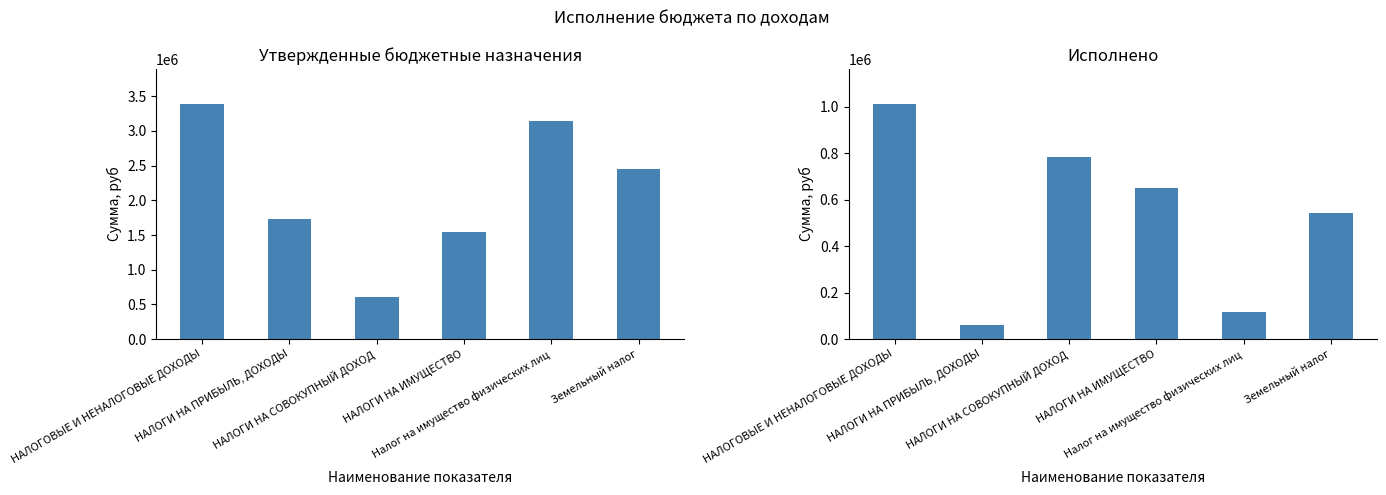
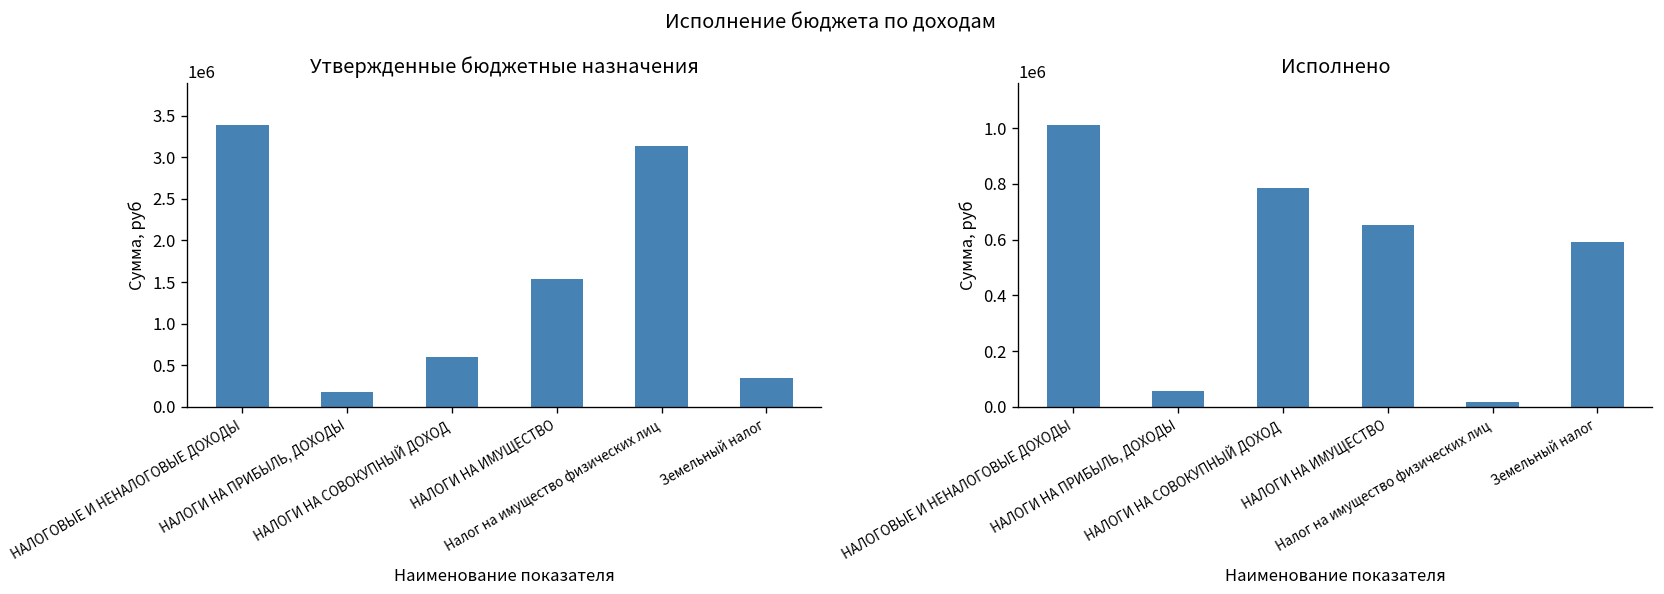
  {
    "Утвержденные бюджетные назначения": {
      "НАЛОГОВЫЕ И НЕНАЛОГОВЫЕ ДОХОДЫ": 3400000,
-     "НАЛОГИ НА ПРИБЫЛЬ, ДОХОДЫ": 1700000,
+     "НАЛОГИ НА ПРИБЫЛЬ, ДОХОДЫ": 200000,
      "НАЛОГИ НА СОВОКУПНЫЙ ДОХОД": 600000,
      "НАЛОГИ НА ИМУЩЕСТВО": 1500000,
      "Налог на имущество физических лиц": 3100000,
-     "Земельный налог": 2500000
+     "Земельный налог": 300000
    },
    "Исполнено": {
      "НАЛОГОВЫЕ И НЕНАЛОГОВЫЕ ДОХОДЫ": 1010000,
      "НАЛОГИ НА ПРИБЫЛЬ, ДОХОДЫ": 60000,
      "НАЛОГИ НА СОВОКУПНЫЙ ДОХОД": 780000,
      "НАЛОГИ НА ИМУЩЕСТВО": 650000,
-     "Налог на имущество физических лиц": 120000,
-     "Земельный налог": 540000
+     "Налог на имущество физических лиц": 20000,
+     "Земельный налог": 590000
    }
  }
